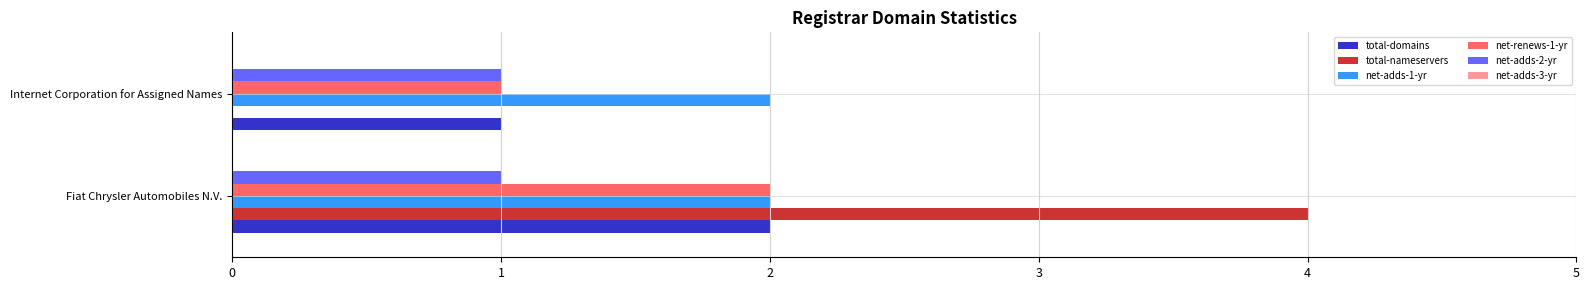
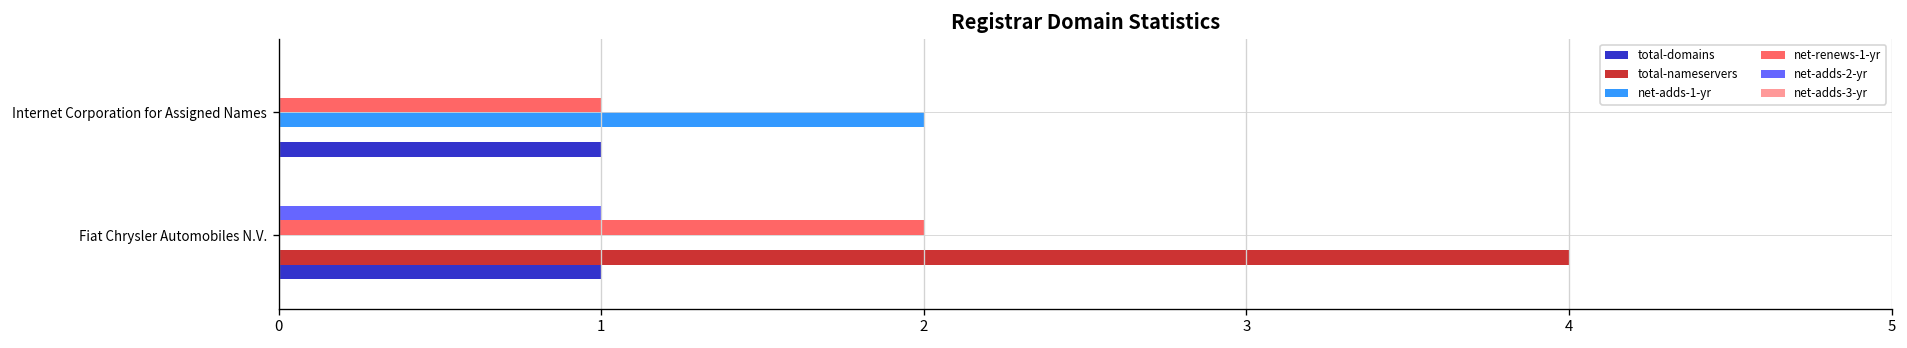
  {
    "total-domains": {
      "Internet Corporation for Assigned Names": 1,
-     "Fiat Chrysler Automobiles N.V.": 2
+     "Fiat Chrysler Automobiles N.V.": 1
    },
    "total-nameservers": {
      "Internet Corporation for Assigned Names": 0,
      "Fiat Chrysler Automobiles N.V.": 4
    },
    "net-adds-1-yr": {
      "Internet Corporation for Assigned Names": 2,
-     "Fiat Chrysler Automobiles N.V.": 2
+     "Fiat Chrysler Automobiles N.V.": 0
    },
    "net-renews-1-yr": {
      "Internet Corporation for Assigned Names": 1,
      "Fiat Chrysler Automobiles N.V.": 2
    },
    "net-adds-2-yr": {
-     "Internet Corporation for Assigned Names": 1,
+     "Internet Corporation for Assigned Names": 0,
      "Fiat Chrysler Automobiles N.V.": 1
    },
    "net-adds-3-yr": {
      "Internet Corporation for Assigned Names": 0,
      "Fiat Chrysler Automobiles N.V.": 0
    }
  }
